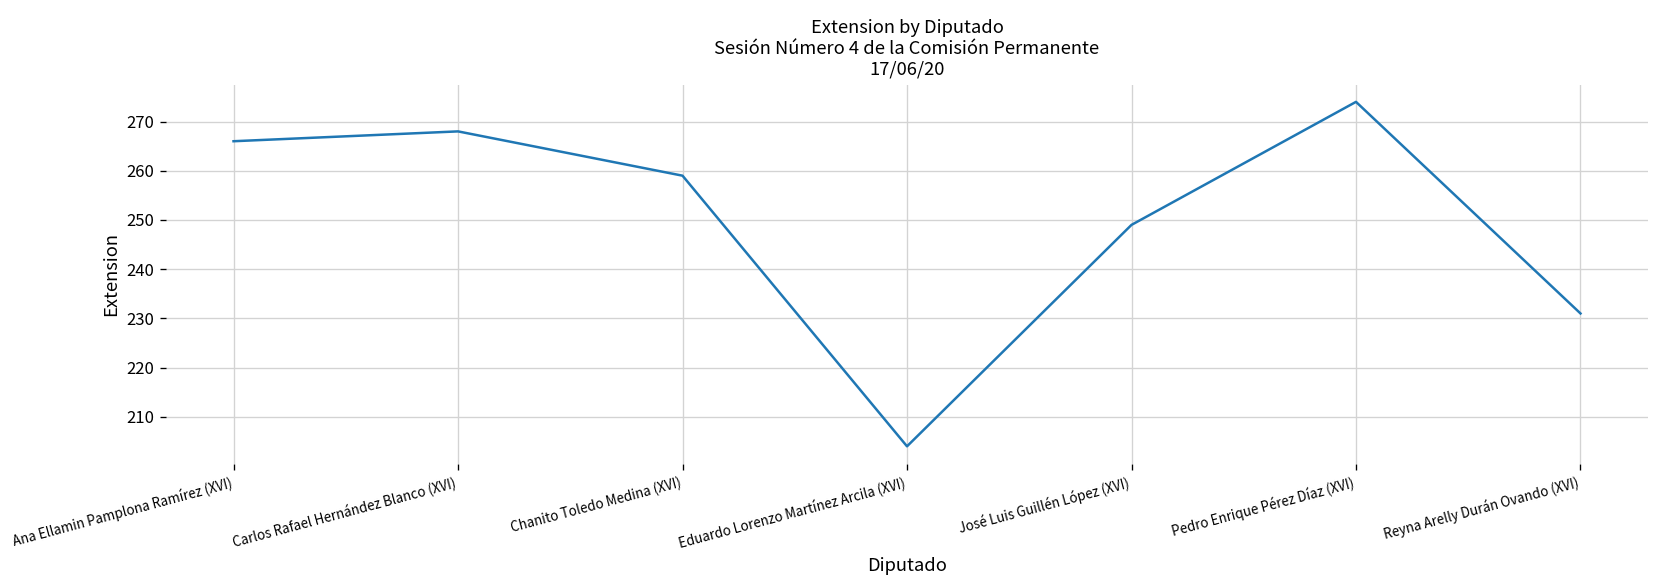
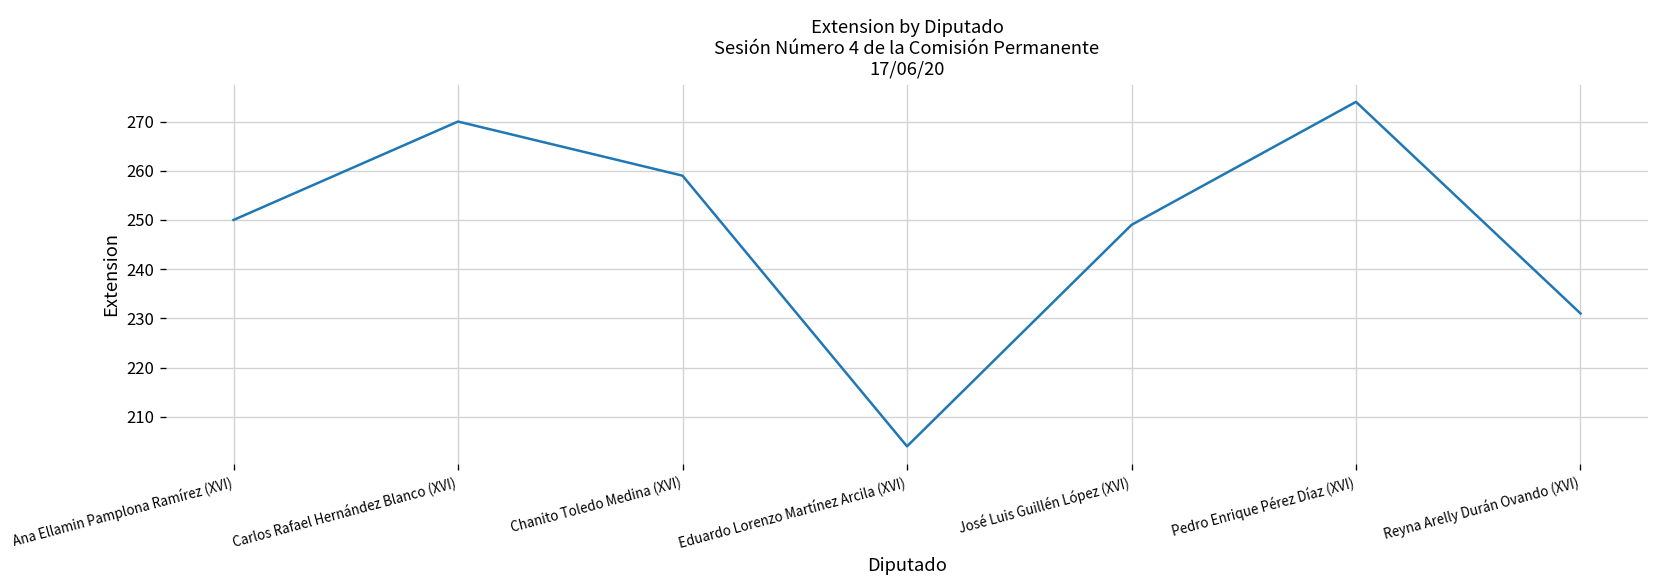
  {
-   "Ana Ellamin Pamplona Ramírez (XVI)": 266,
-   "Carlos Rafael Hernández Blanco (XVI)": 268,
+   "Ana Ellamin Pamplona Ramírez (XVI)": 250,
+   "Carlos Rafael Hernández Blanco (XVI)": 270,
    "Chanito Toledo Medina (XVI)": 259,
    "Eduardo Lorenzo Martínez Arcila (XVI)": 204,
    "José Luis Guillén López (XVI)": 249,
    "Pedro Enrique Pérez Díaz (XVI)": 274,
    "Reyna Arelly Durán Ovando (XVI)": 231
  }
